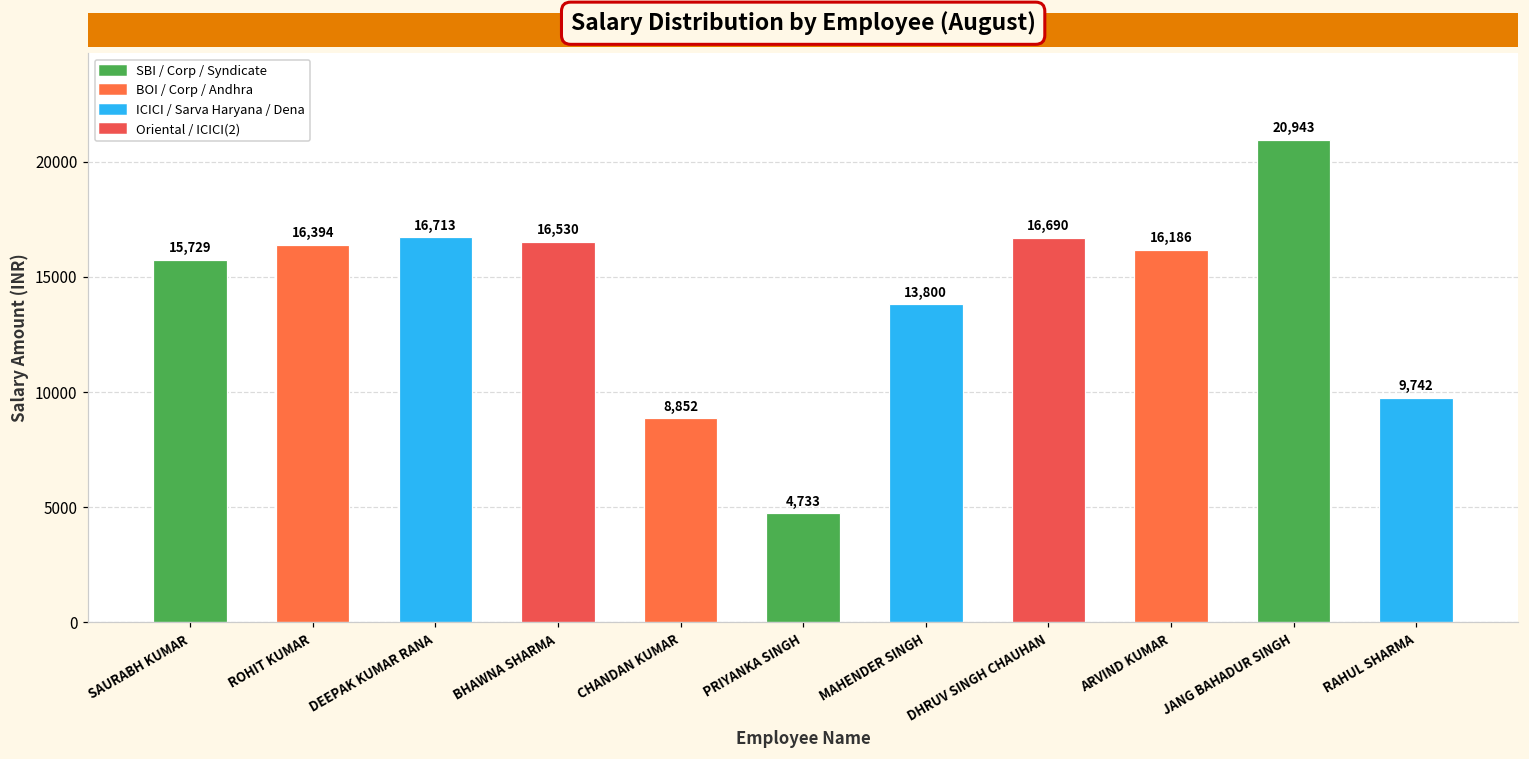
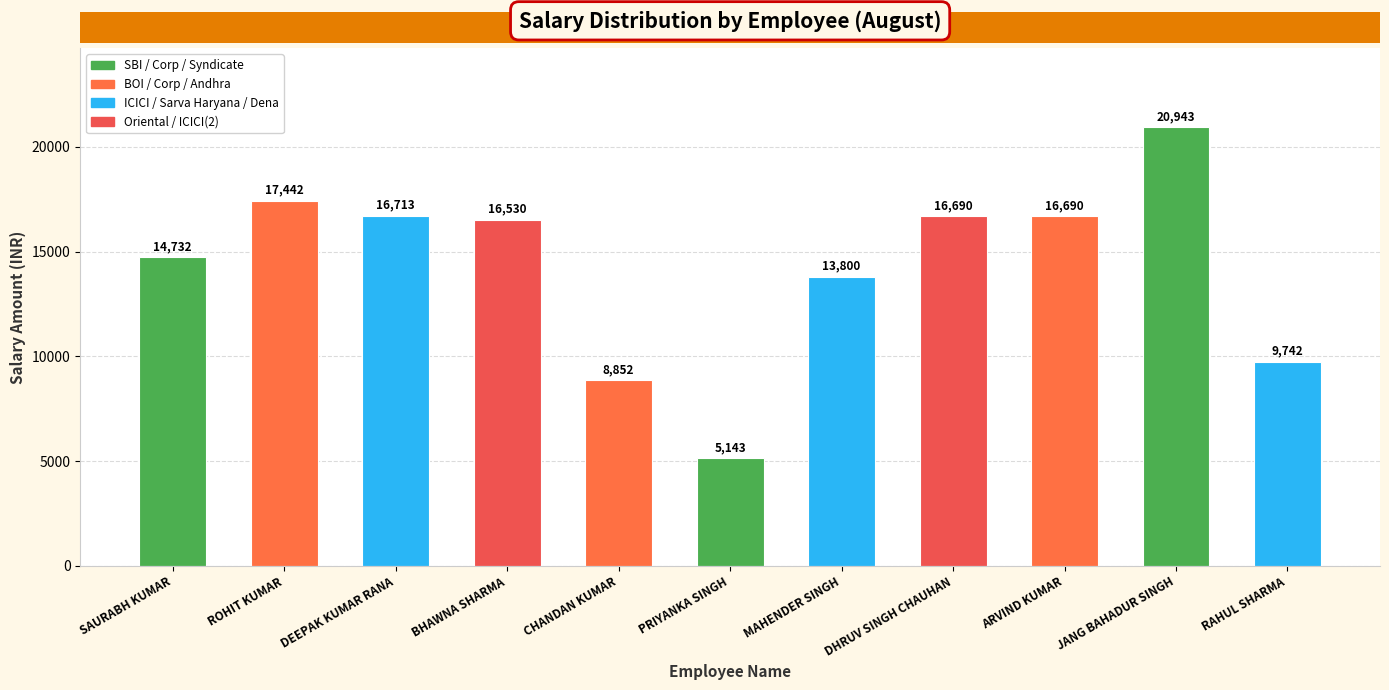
  {
-   "SAURABH KUMAR": "15,729",
-   "ROHIT KUMAR": "16,394",
+   "SAURABH KUMAR": "14,732",
+   "ROHIT KUMAR": "17,442",
    "DEEPAK KUMAR RANA": "16,713",
    "BHAWNA SHARMA": "16,530",
    "CHANDAN KUMAR": "8,852",
-   "PRIYANKA SINGH": "4,733",
+   "PRIYANKA SINGH": "5,143",
    "MAHENDER SINGH": "13,800",
    "DHRUV SINGH CHAUHAN": "16,690",
-   "ARVIND KUMAR": "16,186",
+   "ARVIND KUMAR": "16,690",
    "JANG BAHADUR SINGH": "20,943",
    "RAHUL SHARMA": "9,742"
  }
